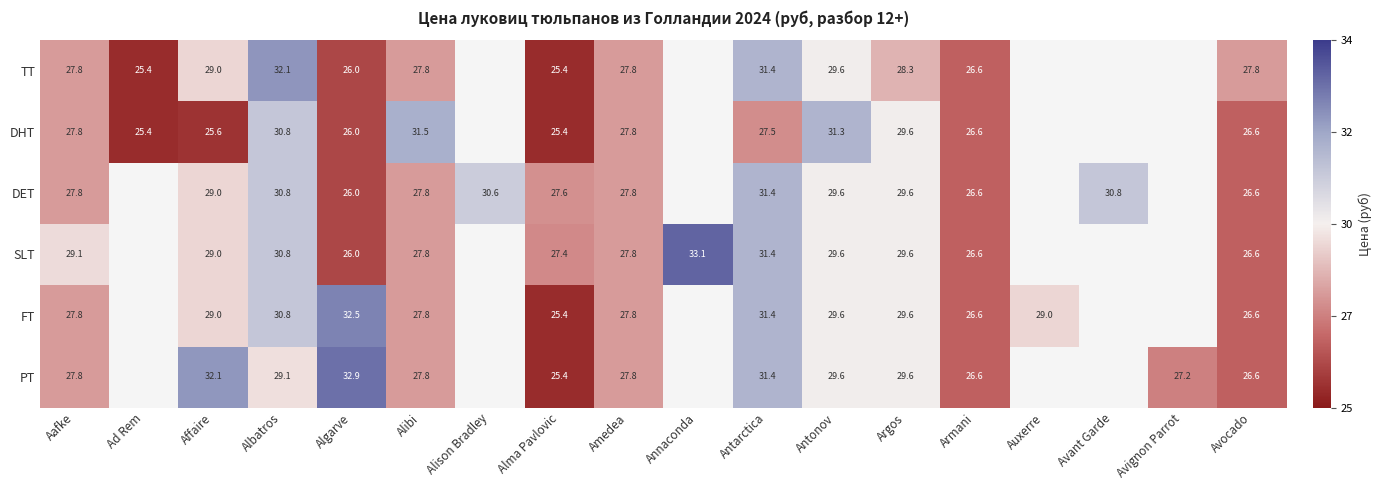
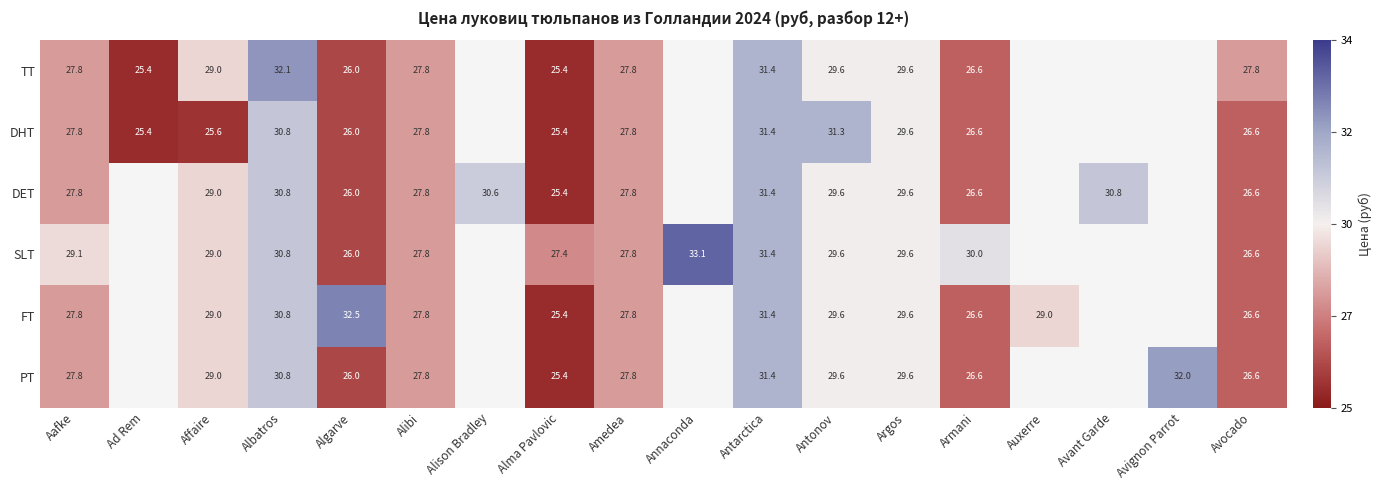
  {
    "TT": {
      "Aafke": 27.8,
      "Ad Rem": 25.4,
      "Affaire": 29.0,
      "Albatros": 32.1,
      "Algarve": 26.0,
      "Alibi": 27.8,
      "Alma Pavlovic": 25.4,
      "Amedea": 27.8,
      "Antarctica": 31.4,
      "Antonov": 29.6,
-     "Argos": 28.3,
+     "Argos": 29.6,
      "Armani": 26.6,
      "Avocado": 27.8
    },
    "DHT": {
      "Aafke": 27.8,
      "Ad Rem": 25.4,
      "Affaire": 25.6,
      "Albatros": 30.8,
      "Algarve": 26.0,
-     "Alibi": 31.5,
+     "Alibi": 27.8,
      "Alma Pavlovic": 25.4,
      "Amedea": 27.8,
-     "Antarctica": 27.5,
+     "Antarctica": 31.4,
      "Antonov": 31.3,
      "Argos": 29.6,
      "Armani": 26.6,
      "Avocado": 26.6
    },
    "DET": {
      "Aafke": 27.8,
      "Affaire": 29.0,
      "Albatros": 30.8,
      "Algarve": 26.0,
      "Alibi": 27.8,
      "Alison Bradley": 30.6,
-     "Alma Pavlovic": 27.6,
+     "Alma Pavlovic": 25.4,
      "Amedea": 27.8,
      "Antarctica": 31.4,
      "Antonov": 29.6,
      "Argos": 29.6,
      "Armani": 26.6,
      "Avant Garde": 30.8,
      "Avocado": 26.6
    },
    "SLT": {
      "Aafke": 29.1,
      "Affaire": 29.0,
      "Albatros": 30.8,
      "Algarve": 26.0,
      "Alibi": 27.8,
      "Alma Pavlovic": 27.4,
      "Amedea": 27.8,
      "Annaconda": 33.1,
      "Antarctica": 31.4,
      "Antonov": 29.6,
      "Argos": 29.6,
-     "Armani": 26.6,
+     "Armani": 30.0,
      "Avocado": 26.6
    },
    "FT": {
      "Aafke": 27.8,
      "Affaire": 29.0,
      "Albatros": 30.8,
      "Algarve": 32.5,
      "Alibi": 27.8,
      "Alma Pavlovic": 25.4,
      "Amedea": 27.8,
      "Antarctica": 31.4,
      "Antonov": 29.6,
      "Argos": 29.6,
      "Armani": 26.6,
      "Auxerre": 29.0,
      "Avocado": 26.6
    },
    "PT": {
      "Aafke": 27.8,
-     "Affaire": 32.1,
-     "Albatros": 29.1,
-     "Algarve": 32.9,
+     "Affaire": 29.0,
+     "Albatros": 30.8,
+     "Algarve": 26.0,
      "Alibi": 27.8,
      "Alma Pavlovic": 25.4,
      "Amedea": 27.8,
      "Antarctica": 31.4,
      "Antonov": 29.6,
      "Argos": 29.6,
      "Armani": 26.6,
-     "Avignon Parrot": 27.2,
+     "Avignon Parrot": 32.0,
      "Avocado": 26.6
    }
  }
